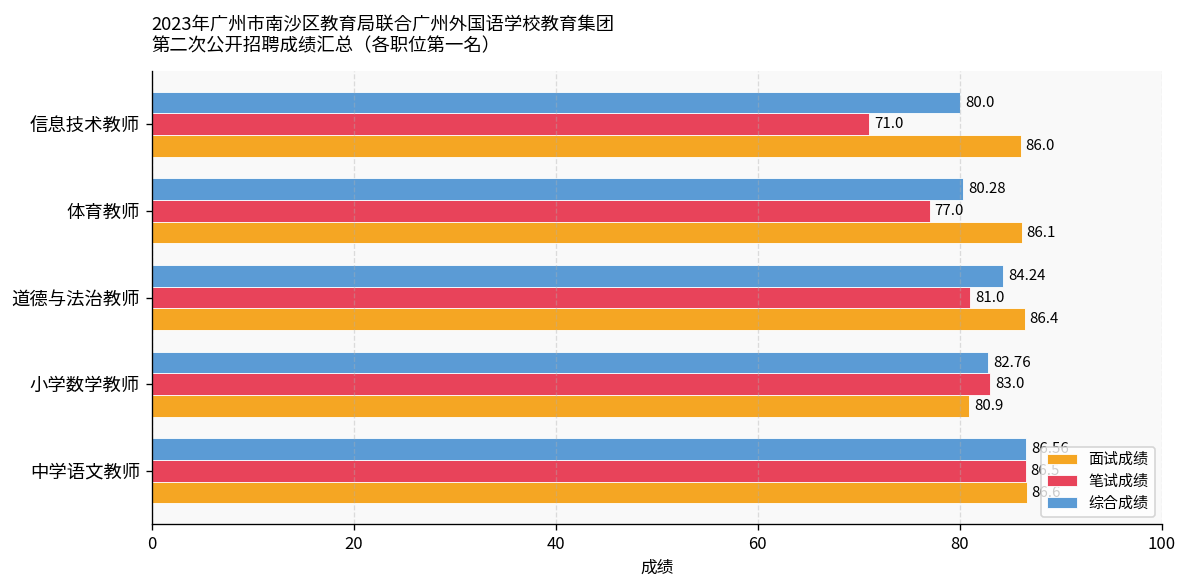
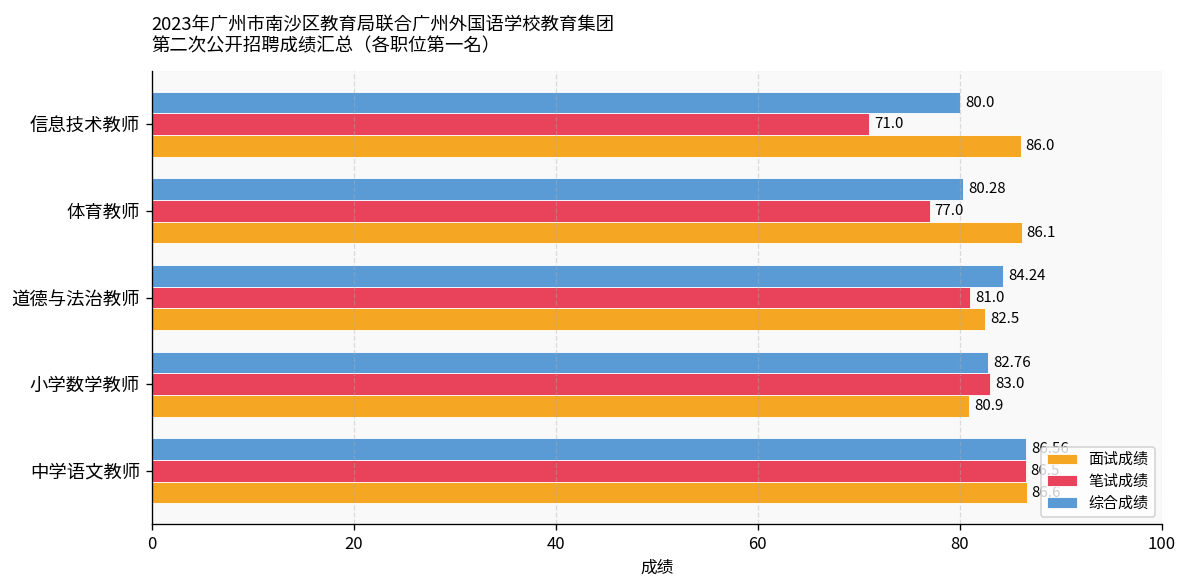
  {
    "面试成绩": {
      "信息技术教师": 86.0,
      "体育教师": 86.1,
-     "道德与法治教师": 86.4,
+     "道德与法治教师": 82.5,
      "小学数学教师": 80.9
    },
    "笔试成绩": {
      "信息技术教师": 71.0,
      "体育教师": 77.0,
      "道德与法治教师": 81.0,
      "小学数学教师": 83.0
    },
    "综合成绩": {
      "信息技术教师": 80.0,
      "体育教师": 80.28,
      "道德与法治教师": 84.24,
      "小学数学教师": 82.76
    }
  }
